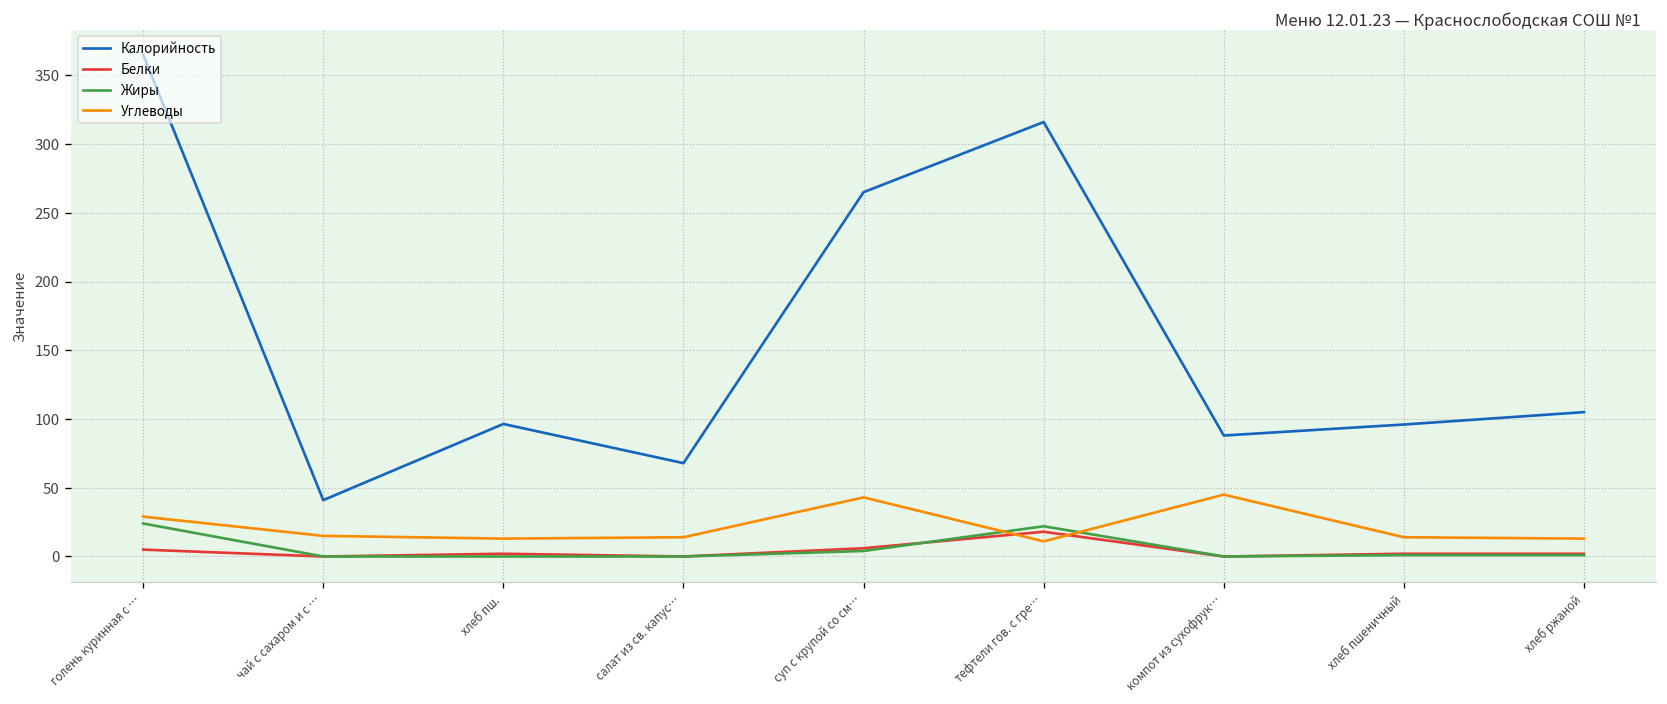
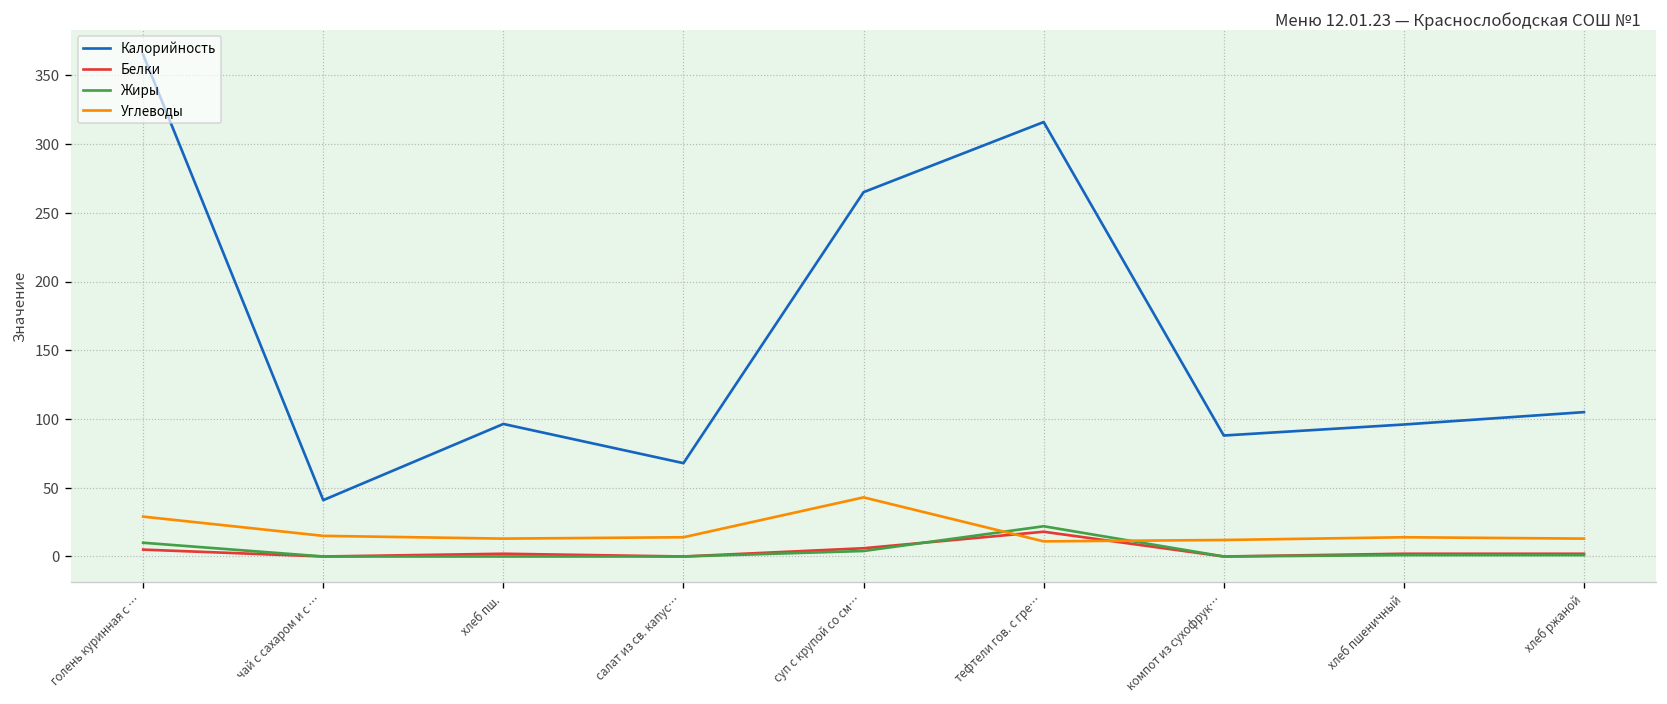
  {
    "Калорийность": {
      "чай с сахаром и с …": 41,
      "хлеб пш.": 96,
      "салат из св. капус…": 68,
      "суп с крупой со см…": 265,
      "тефтели гов. с гре…": 316,
      "компот из сухофрук…": 88,
      "хлеб пшеничный": 96,
      "хлеб ржаной": 105
    },
    "Белки": {
      "голень куринная с …": 5,
      "тефтели гов. с гре…": 18
    },
    "Жиры": {
-     "голень куринная с …": 24,
+     "голень куринная с …": 10,
      "тефтели гов. с гре…": 22
    },
    "Углеводы": {
      "голень куринная с …": 29,
      "чай с сахаром и с …": 15,
      "хлеб пш.": 13,
      "салат из св. капус…": 14,
      "суп с крупой со см…": 43,
      "тефтели гов. с гре…": 11,
-     "компот из сухофрук…": 45,
+     "компот из сухофрук…": 12,
      "хлеб пшеничный": 14,
      "хлеб ржаной": 13
    }
  }
